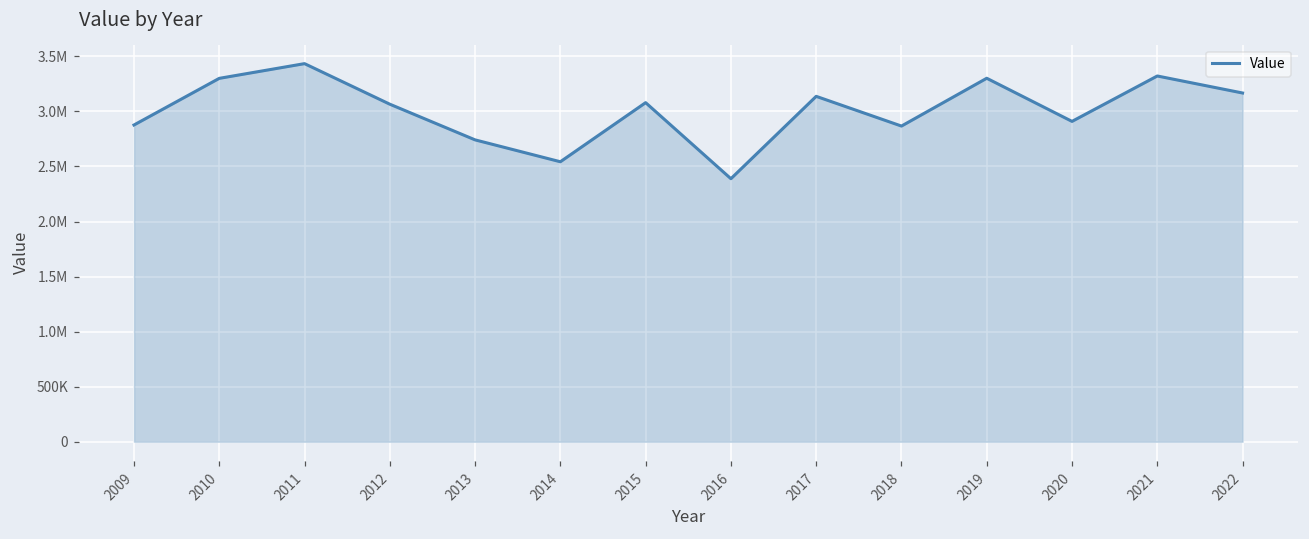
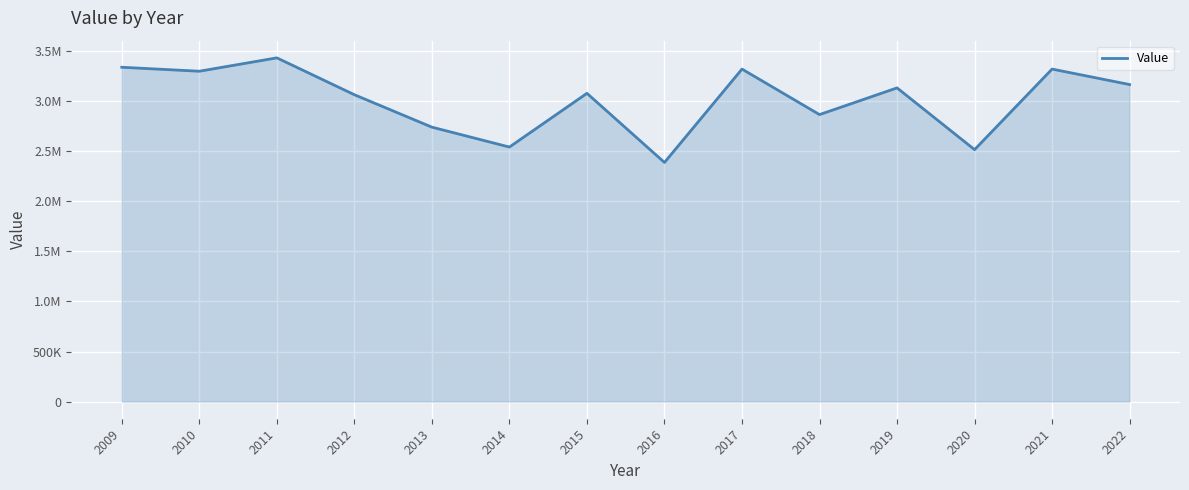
  {
-   "2009": 2880000,
+   "2009": 3340000,
    "2010": 3300000,
    "2011": 3430000,
    "2012": 3070000,
    "2013": 2740000,
    "2014": 2540000,
    "2015": 3080000,
    "2016": 2390000,
-   "2017": 3140000,
+   "2017": 3320000,
    "2018": 2870000,
-   "2019": 3300000,
-   "2020": 2910000,
+   "2019": 3130000,
+   "2020": 2520000,
    "2021": 3320000,
    "2022": 3170000
  }
